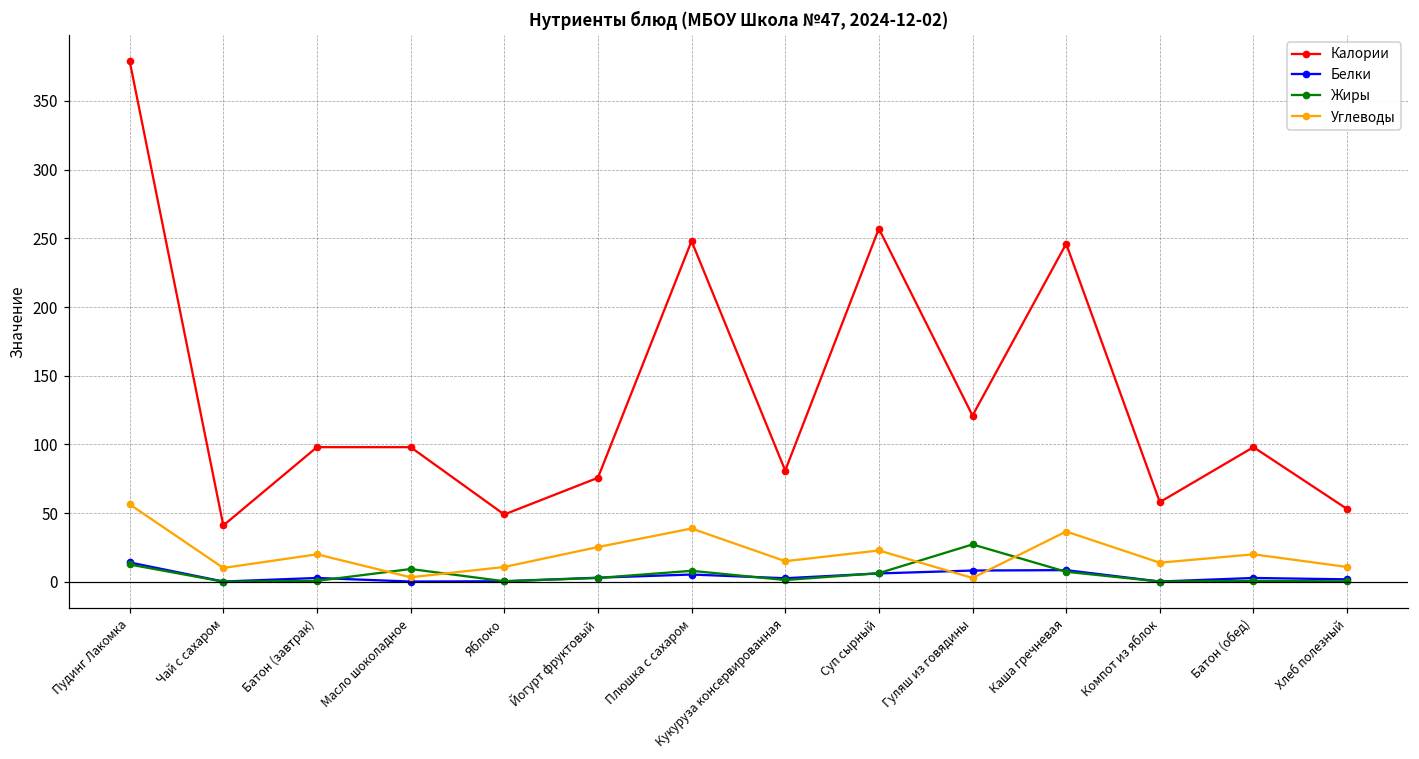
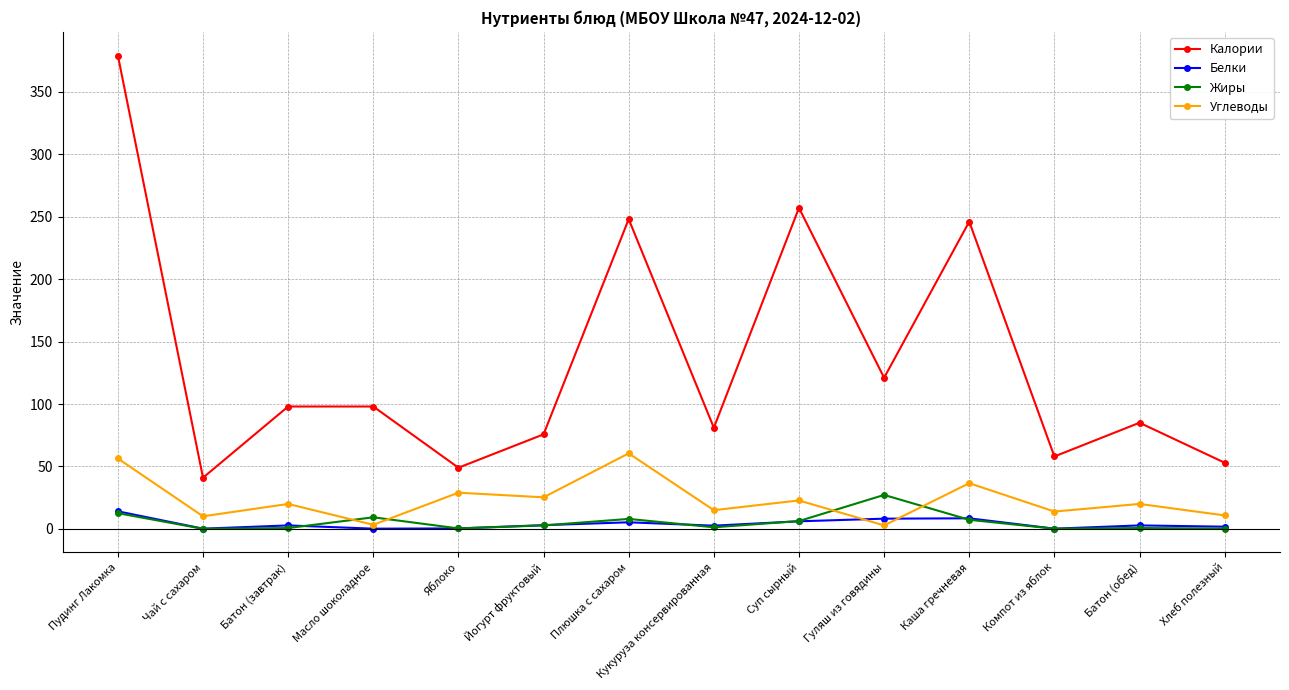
  {
    "Калории": {
      "Пудинг Лакомка": 379,
      "Чай с сахаром": 41,
      "Батон (завтрак)": 98,
      "Масло шоколадное": 98,
      "Яблоко": 49,
      "Йогурт фруктовый": 76,
      "Плюшка с сахаром": 248,
      "Кукуруза консервированная": 81,
      "Суп сырный": 257,
      "Гуляш из говядины": 121,
      "Каша гречневая": 246,
      "Компот из яблок": 58,
-     "Батон (обед)": 98,
+     "Батон (обед)": 85,
      "Хлеб полезный": 53
    },
    "Белки": {
      "Батон (завтрак)": 3,
      "Масло шоколадное": 0,
      "Плюшка с сахаром": 5,
      "Гуляш из говядины": 8,
      "Батон (обед)": 3
    },
    "Жиры": {
      "Батон (завтрак)": 1,
      "Масло шоколадное": 9,
      "Плюшка с сахаром": 8,
      "Гуляш из говядины": 27,
      "Батон (обед)": 1
    },
    "Углеводы": {
      "Пудинг Лакомка": 56,
      "Чай с сахаром": 10,
      "Батон (завтрак)": 20,
      "Масло шоколадное": 3,
-     "Яблоко": 11,
+     "Яблоко": 29,
      "Йогурт фруктовый": 25,
-     "Плюшка с сахаром": 39,
+     "Плюшка с сахаром": 61,
      "Кукуруза консервированная": 15,
      "Суп сырный": 23,
      "Гуляш из говядины": 3,
      "Каша гречневая": 37,
      "Компот из яблок": 14,
      "Батон (обед)": 20,
      "Хлеб полезный": 11
    }
  }
